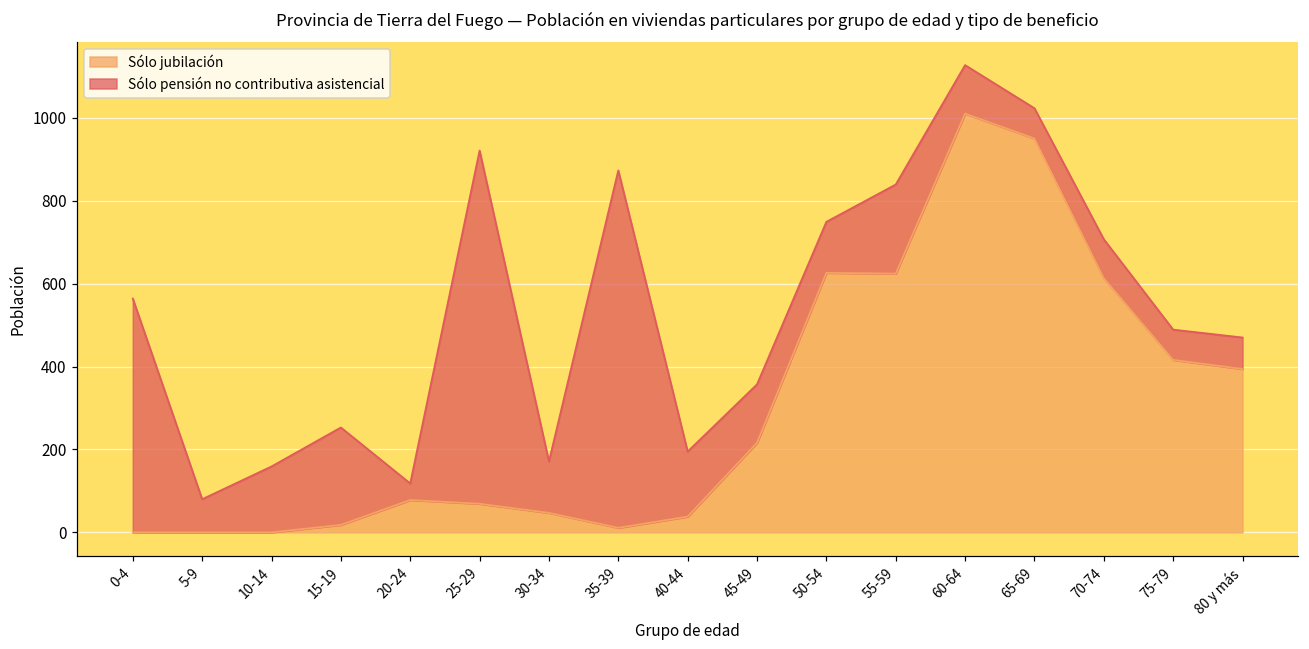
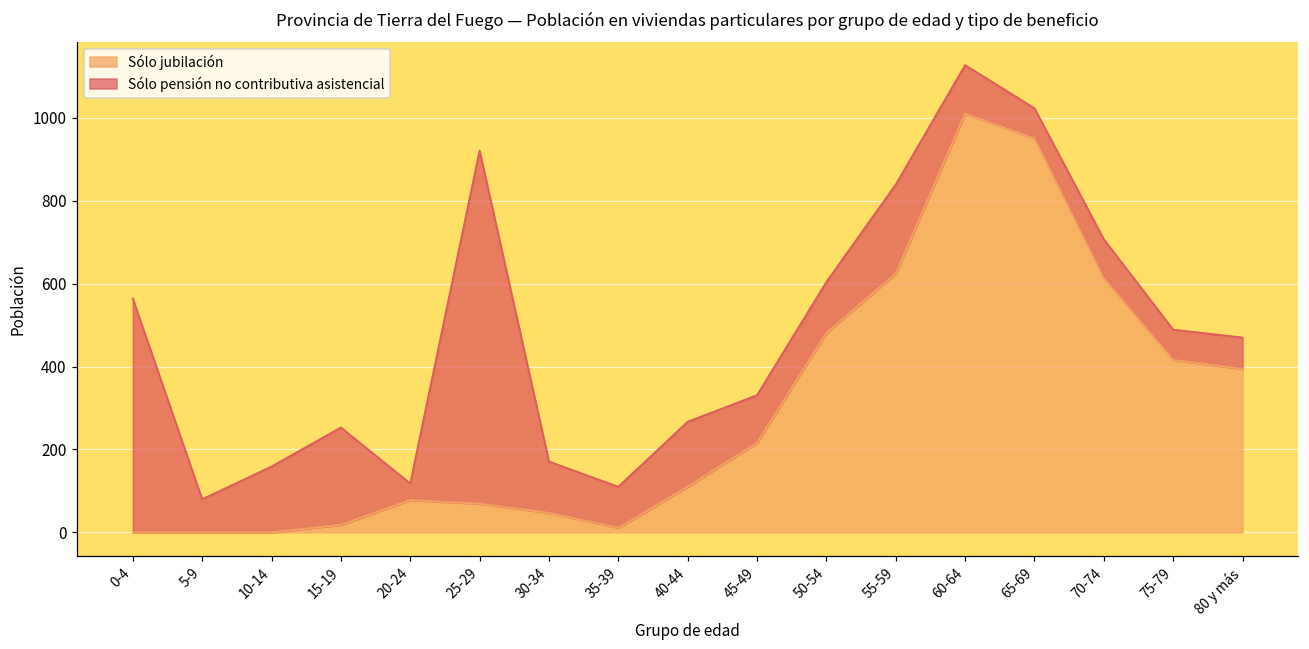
  {
    "Sólo jubilación": {
      "0-4": 0,
      "5-9": 0,
      "10-14": 0,
      "15-19": 20,
      "20-24": 80,
      "25-29": 70,
      "30-34": 50,
      "35-39": 10,
-     "40-44": 40,
+     "40-44": 110,
      "45-49": 220,
-     "50-54": 630,
+     "50-54": 480,
      "55-59": 620,
      "60-64": 1010,
      "65-69": 950,
      "70-74": 610,
      "75-79": 420,
      "80 y más": 390
    },
    "Sólo pensión no contributiva asistencial": {
      "0-4": 560,
      "5-9": 80,
      "10-14": 160,
      "15-19": 240,
      "20-24": 40,
      "25-29": 850,
      "30-34": 120,
-     "35-39": 860,
+     "35-39": 100,
      "40-44": 160,
-     "45-49": 140,
+     "45-49": 120,
      "50-54": 120,
      "55-59": 220,
      "60-64": 120,
      "65-69": 70,
      "70-74": 90,
      "75-79": 70,
      "80 y más": 80
    }
  }
